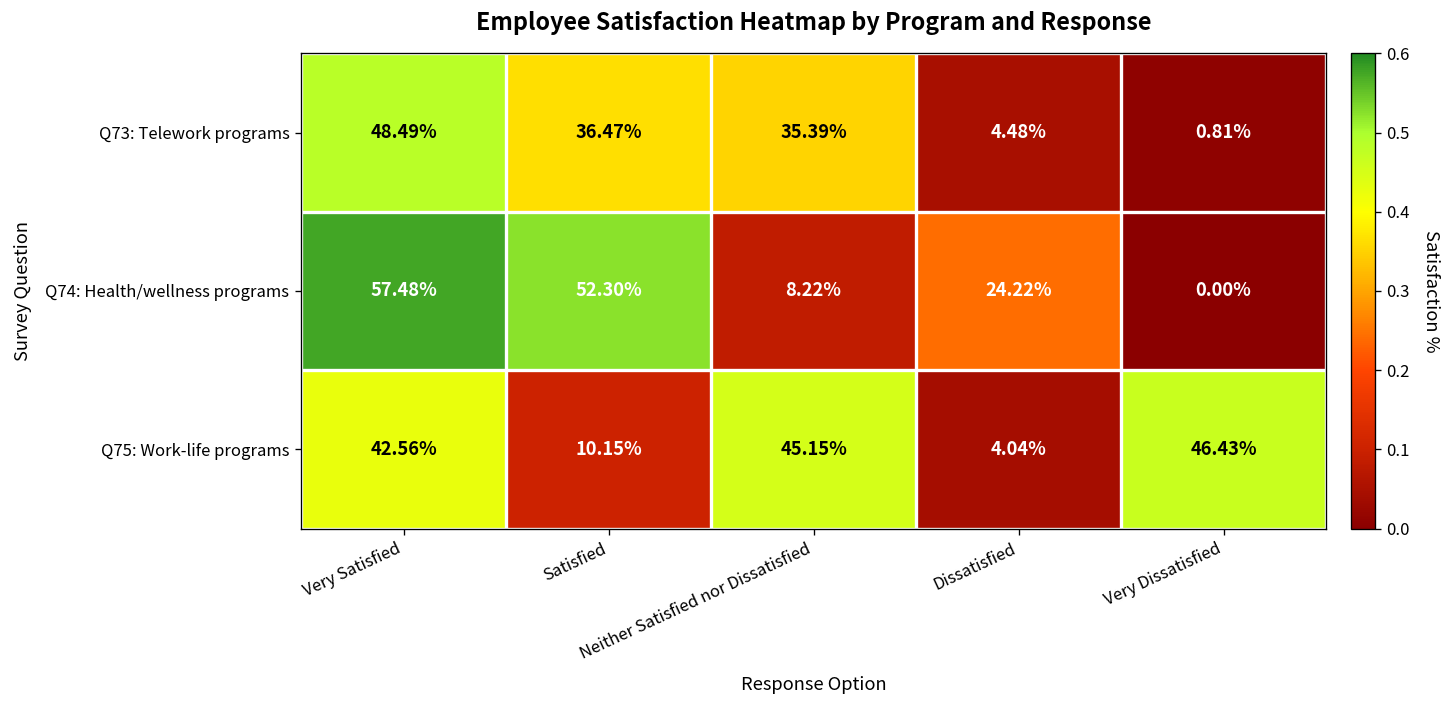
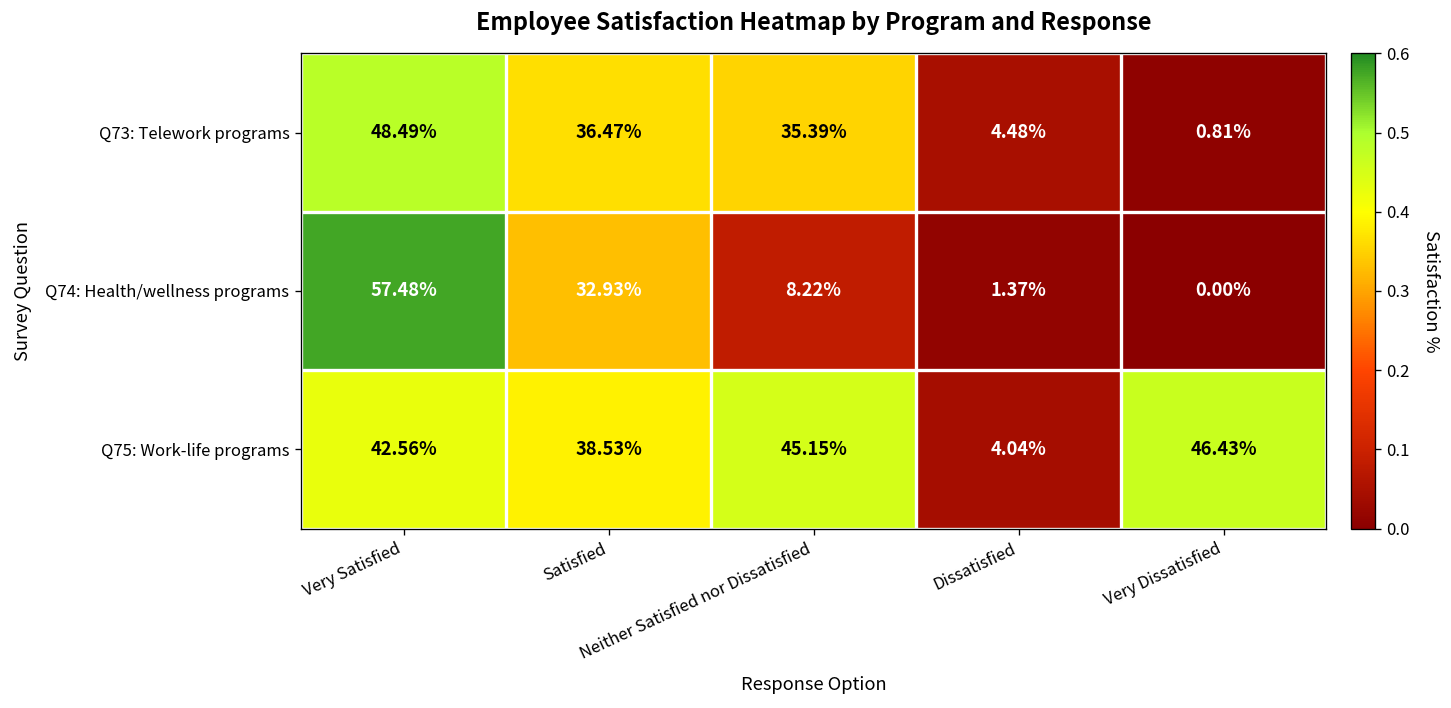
  {
    "Q73: Telework programs": {
      "Very Satisfied": "48.49%",
      "Satisfied": "36.47%",
      "Neither Satisfied nor Dissatisfied": "35.39%",
      "Dissatisfied": "4.48%",
      "Very Dissatisfied": "0.81%"
    },
    "Q74: Health/wellness programs": {
      "Very Satisfied": "57.48%",
-     "Satisfied": "52.30%",
+     "Satisfied": "32.93%",
      "Neither Satisfied nor Dissatisfied": "8.22%",
-     "Dissatisfied": "24.22%",
+     "Dissatisfied": "1.37%",
      "Very Dissatisfied": "0.00%"
    },
    "Q75: Work-life programs": {
      "Very Satisfied": "42.56%",
-     "Satisfied": "10.15%",
+     "Satisfied": "38.53%",
      "Neither Satisfied nor Dissatisfied": "45.15%",
      "Dissatisfied": "4.04%",
      "Very Dissatisfied": "46.43%"
    }
  }
